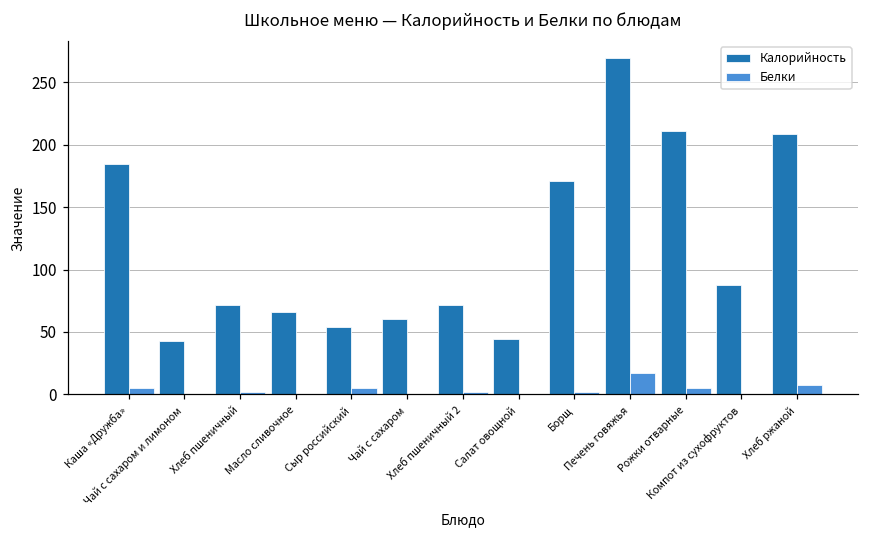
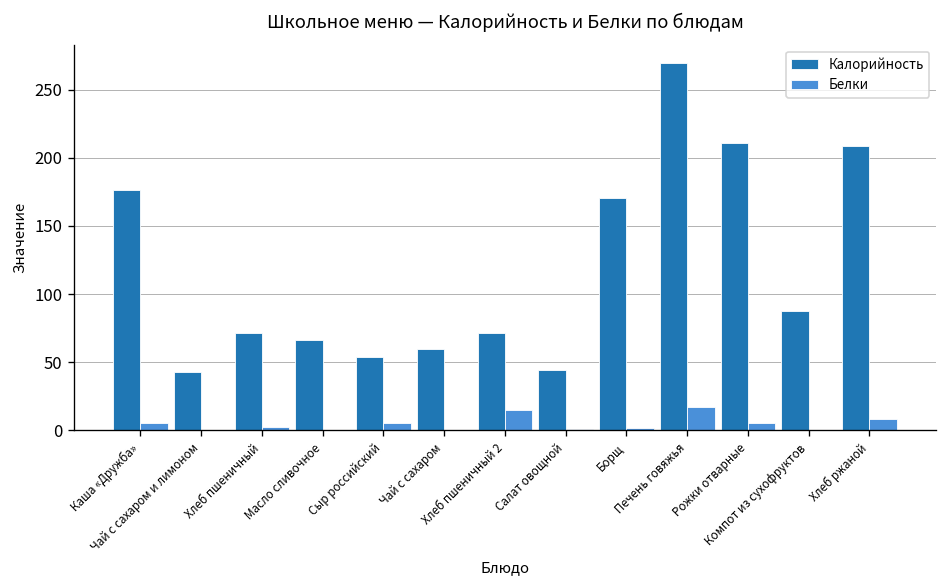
  {
    "Калорийность": {
-     "Каша «Дружба»": 184,
+     "Каша «Дружба»": 176,
      "Чай с сахаром и лимоном": 43,
      "Хлеб пшеничный": 72,
      "Масло сливочное": 66,
      "Сыр российский": 54,
      "Чай с сахаром": 60,
      "Хлеб пшеничный 2": 72,
      "Салат овощной": 44,
      "Борщ": 171,
      "Печень говяжья": 269,
      "Рожки отварные": 211,
      "Компот из сухофруктов": 88,
      "Хлеб ржаной": 209
    },
    "Белки": {
      "Каша «Дружба»": 6,
      "Сыр российский": 5,
-     "Хлеб пшеничный 2": 2,
+     "Хлеб пшеничный 2": 15,
      "Печень говяжья": 17,
      "Рожки отварные": 6,
      "Хлеб ржаной": 8
    }
  }
